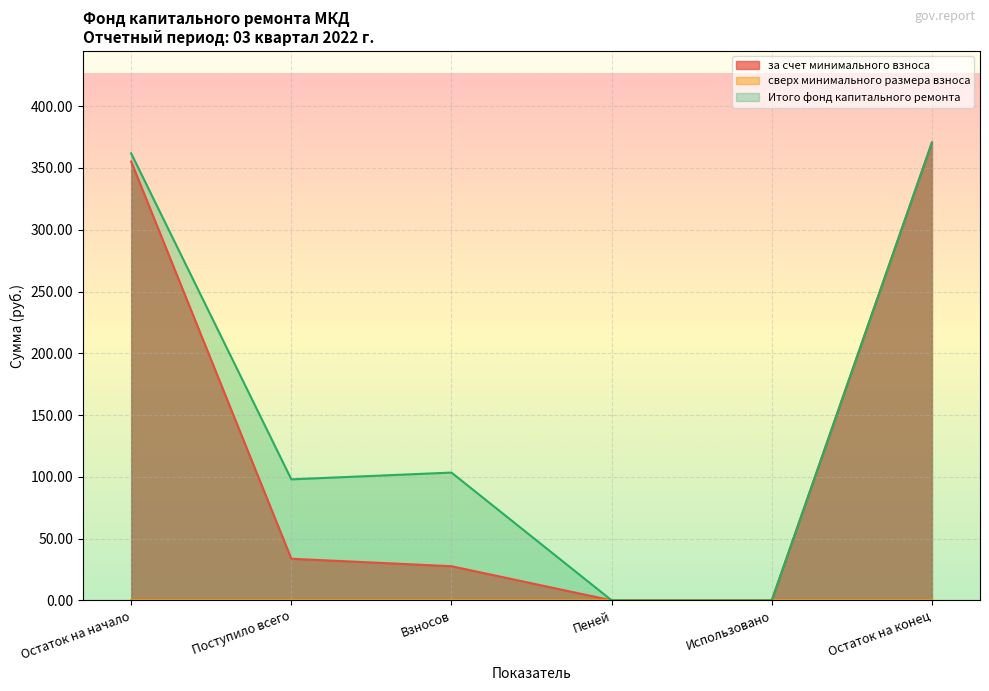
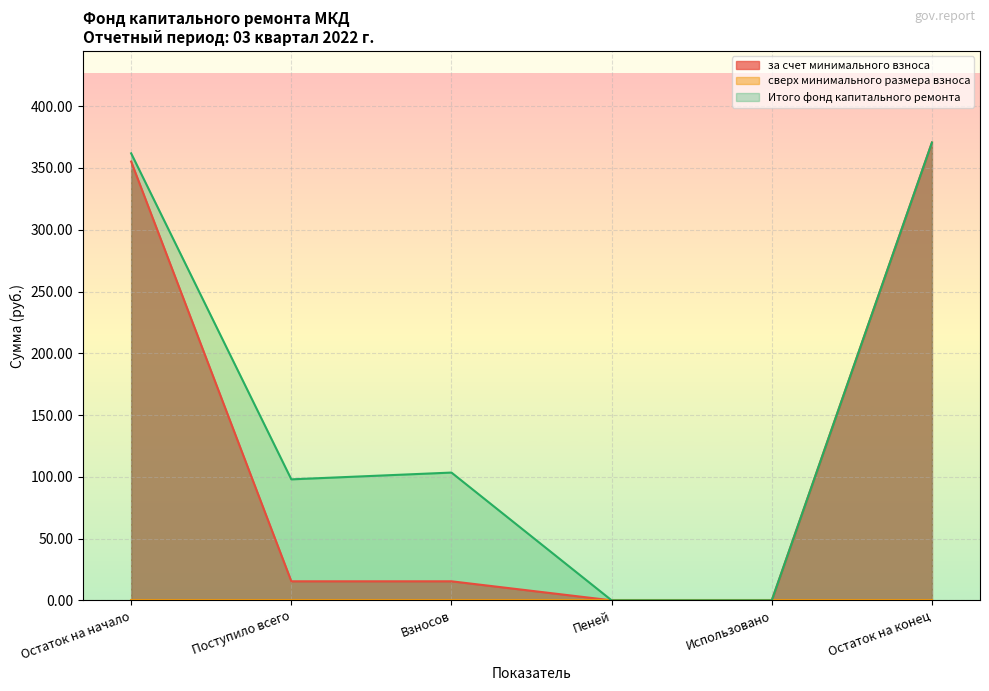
  {
    "за счет минимального взноса": {
      "Остаток на начало": 355,
-     "Поступило всего": 34,
-     "Взносов": 28
+     "Поступило всего": 15,
+     "Взносов": 15
    },
    "сверх минимального размера взноса": {
      "Остаток на начало": 0,
      "Поступило всего": 0,
      "Взносов": 0,
      "Остаток на конец": 0
    },
    "Итого фонд капитального ремонта": {
      "Остаток на начало": 362,
      "Поступило всего": 98,
      "Взносов": 103
    }
  }
